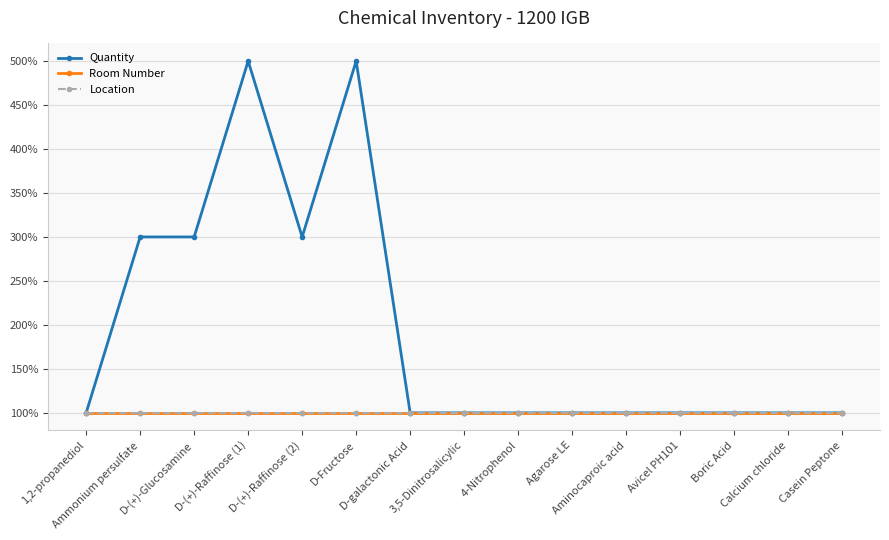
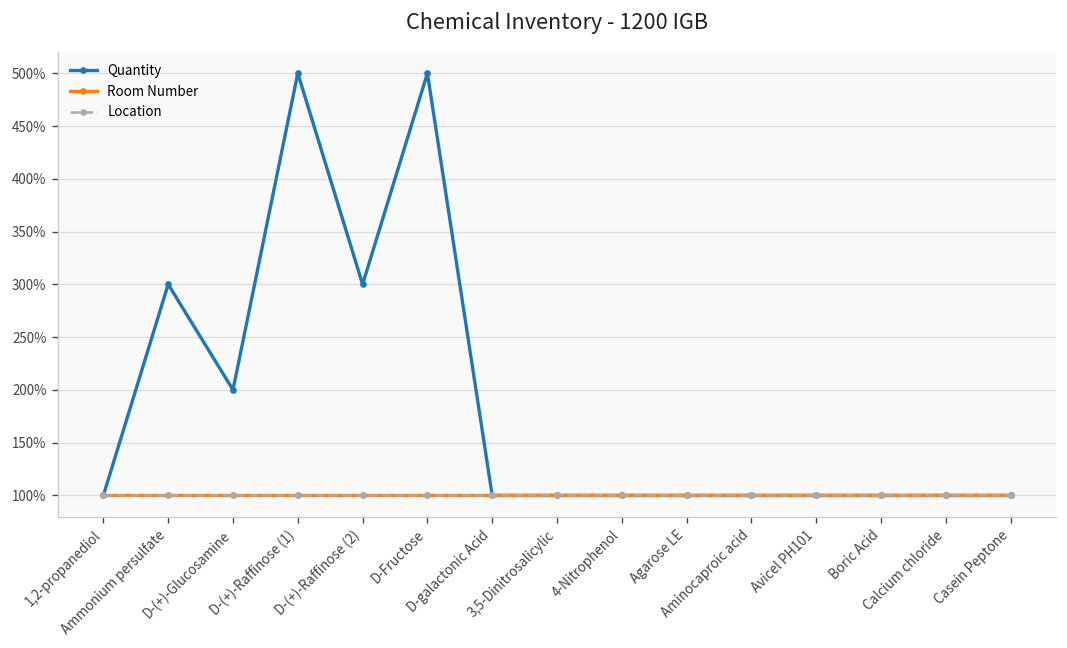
  {
    "Quantity": {
      "Ammonium persulfate": "300%",
-     "D-(+)-Glucosamine": "300%",
+     "D-(+)-Glucosamine": "200%",
      "D-(+)-Raffinose (1)": "500%",
      "D-(+)-Raffinose (2)": "300%",
      "D-Fructose": "500%"
    },
    "Location": {
      "Ammonium persulfate": "100%",
      "D-(+)-Glucosamine": "100%",
      "D-(+)-Raffinose (1)": "100%",
      "D-(+)-Raffinose (2)": "100%",
      "D-Fructose": "100%"
    }
  }
